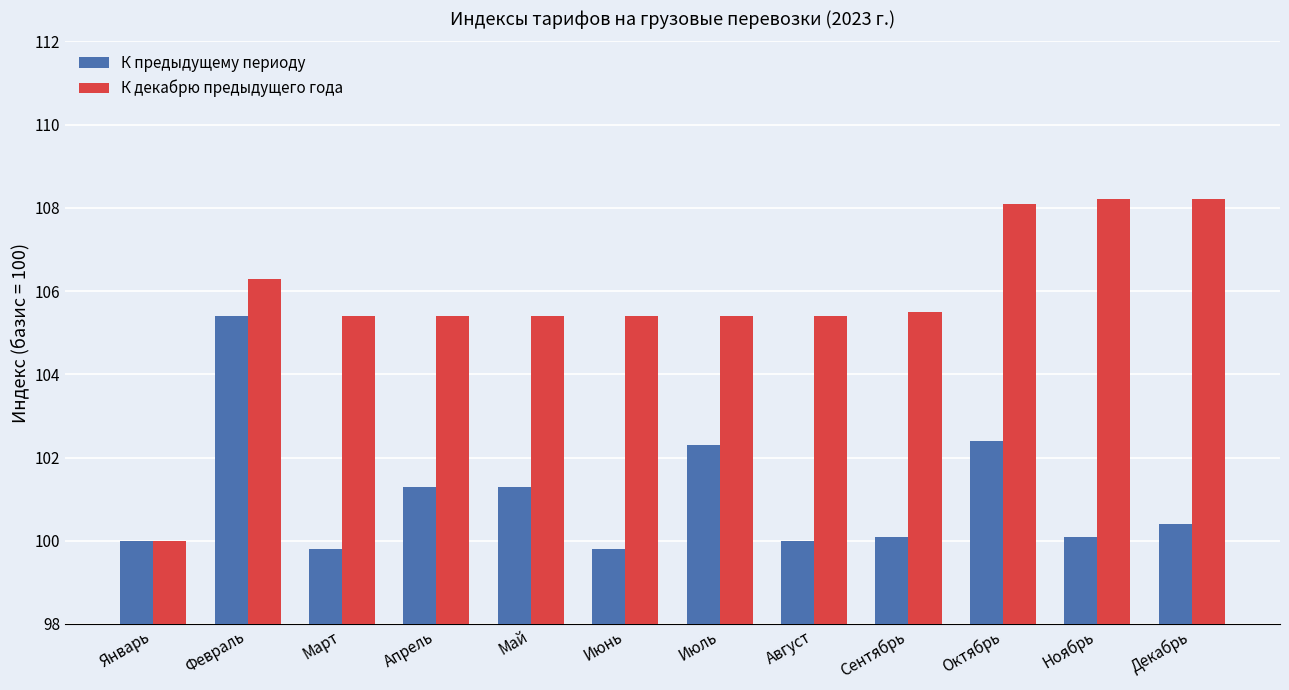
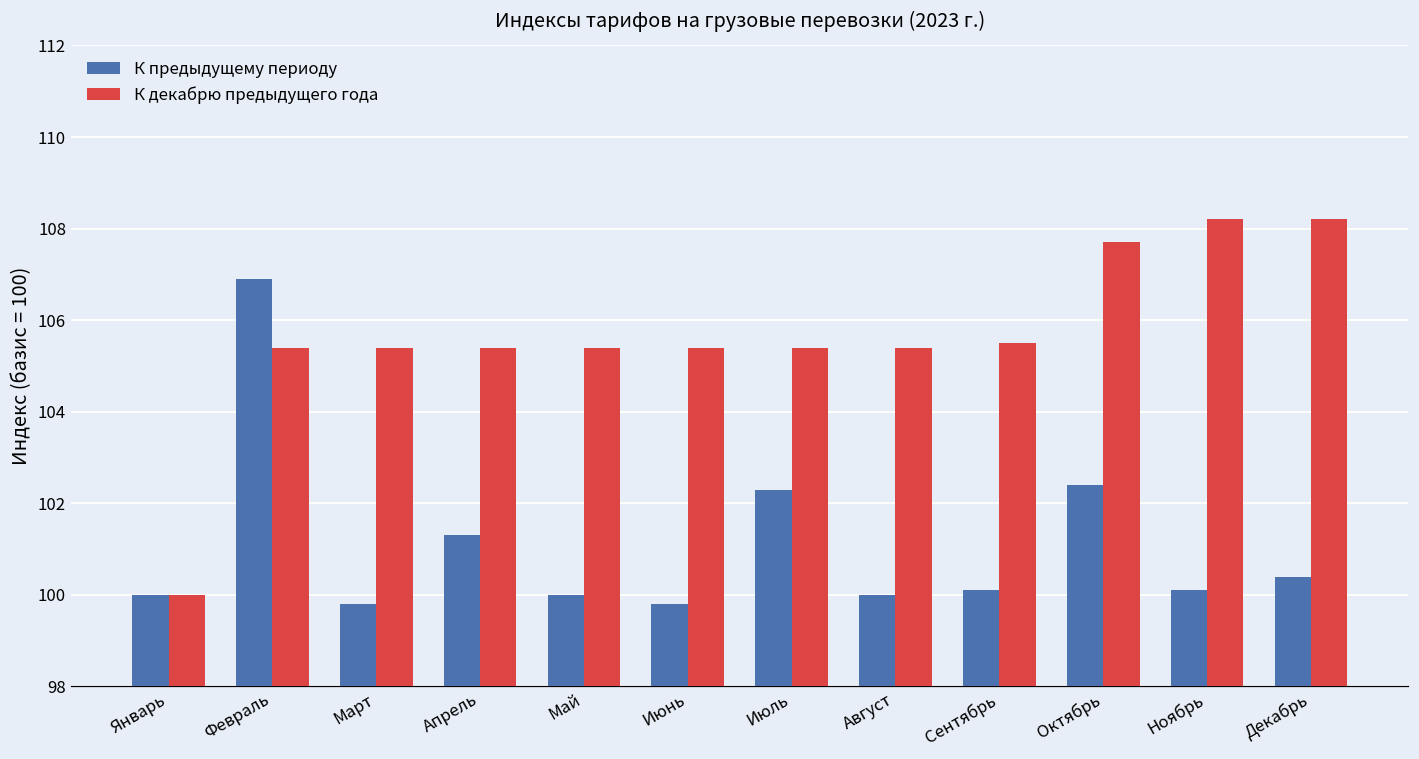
  {
    "К предыдущему периоду": {
      "Январь": 100.0,
-     "Февраль": 105.4,
+     "Февраль": 106.9,
      "Март": 99.8,
      "Апрель": 101.3,
-     "Май": 101.3,
+     "Май": 100.0,
      "Июнь": 99.8,
      "Июль": 102.3,
      "Август": 100.0,
      "Сентябрь": 100.1,
      "Октябрь": 102.4,
      "Ноябрь": 100.1,
      "Декабрь": 100.4
    },
    "К декабрю предыдущего года": {
      "Январь": 100.0,
-     "Февраль": 106.3,
+     "Февраль": 105.4,
      "Март": 105.4,
      "Апрель": 105.4,
      "Май": 105.4,
      "Июнь": 105.4,
      "Июль": 105.4,
      "Август": 105.4,
      "Сентябрь": 105.5,
-     "Октябрь": 108.1,
+     "Октябрь": 107.7,
      "Ноябрь": 108.2,
      "Декабрь": 108.2
    }
  }
